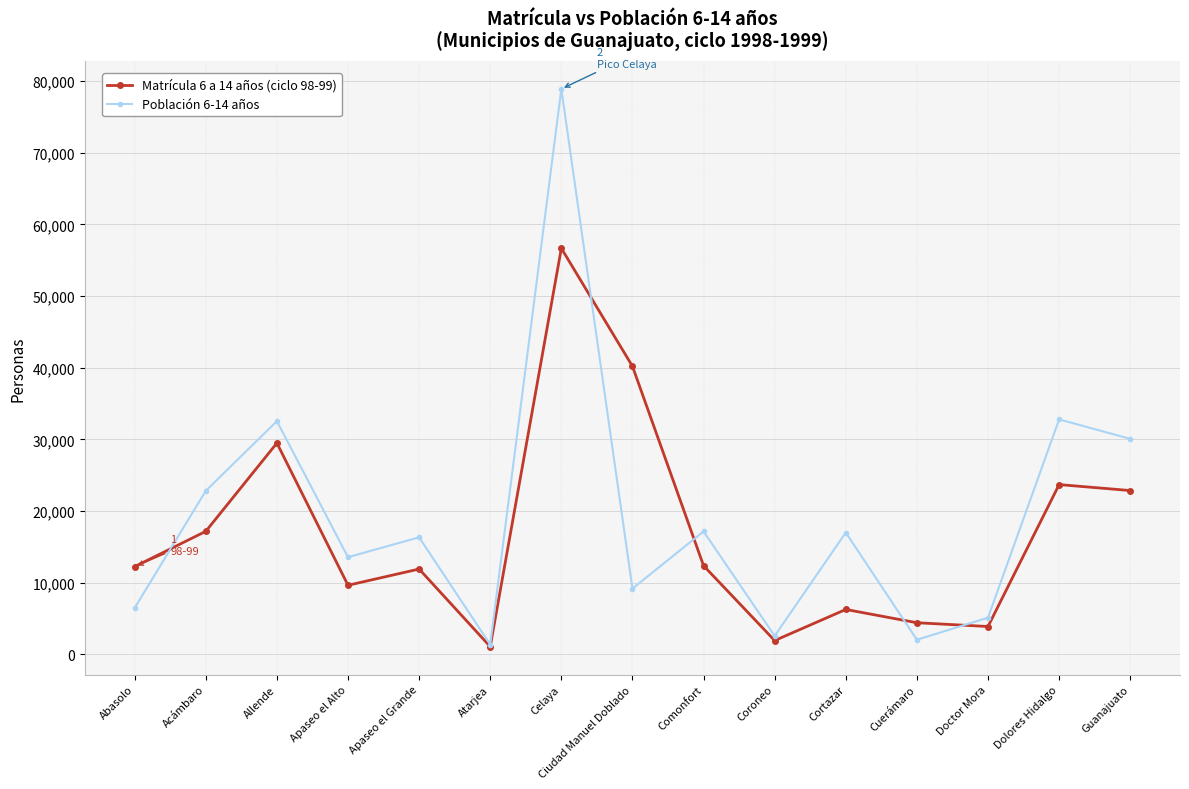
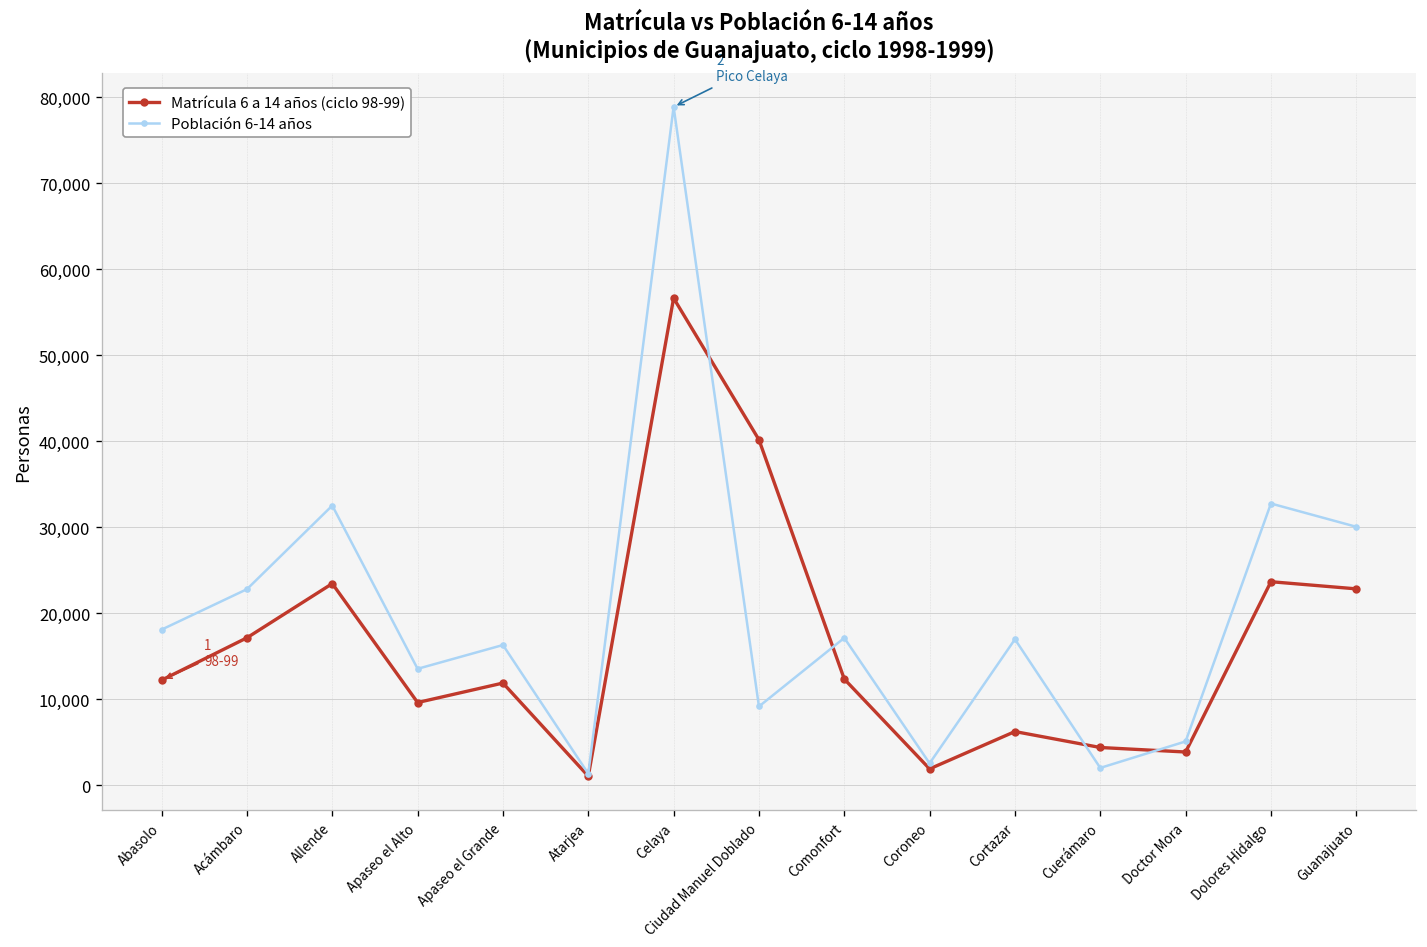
  {
    "Matrícula 6 a 14 años (ciclo 98-99)": {
      "Acámbaro": "17,000",
-     "Allende": "29,000",
+     "Allende": "23,000",
      "Apaseo el Alto": "10,000",
      "Apaseo el Grande": "12,000",
      "Celaya": "57,000",
      "Ciudad Manuel Doblado": "40,000",
      "Comonfort": "12,000",
      "Coroneo": "2,000",
      "Cortazar": "6,000",
      "Cuerámaro": "4,000",
      "Doctor Mora": "4,000",
      "Dolores Hidalgo": "24,000",
      "Guanajuato": "23,000"
    },
    "Población 6-14 años": {
-     "Abasolo": "6,000",
+     "Abasolo": "18,000",
      "Acámbaro": "23,000",
      "Allende": "33,000",
      "Apaseo el Alto": "14,000",
      "Apaseo el Grande": "16,000",
      "Ciudad Manuel Doblado": "9,000",
      "Comonfort": "17,000",
      "Coroneo": "3,000",
      "Cortazar": "17,000",
      "Cuerámaro": "2,000",
      "Doctor Mora": "5,000",
      "Dolores Hidalgo": "33,000",
      "Guanajuato": "30,000"
    }
  }
